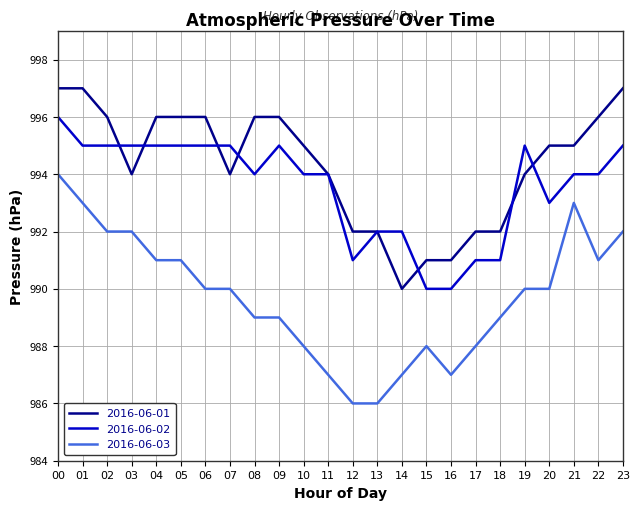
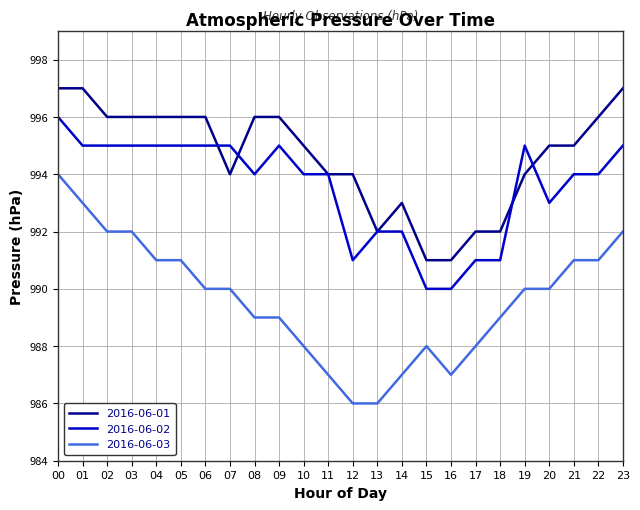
  {
    "2016-06-01": {
      "00": 997,
      "01": 997,
      "02": 996,
-     "03": 994,
+     "03": 996,
      "04": 996,
      "05": 996,
      "06": 996,
      "07": 994,
      "08": 996,
      "09": 996,
      "10": 995,
-     "12": 992,
-     "14": 990,
+     "12": 994,
+     "14": 993,
      "15": 991,
      "16": 991,
      "17": 992,
      "18": 992,
      "19": 994,
      "20": 995,
      "21": 995,
      "22": 996,
      "23": 997
    },
    "2016-06-02": {
      "00": 996,
      "01": 995,
      "02": 995,
      "03": 995,
      "04": 995,
      "05": 995,
      "06": 995,
      "07": 995,
      "08": 994,
      "09": 995,
      "10": 994,
      "12": 991,
      "14": 992,
      "15": 990,
      "16": 990,
      "17": 991,
      "18": 991,
      "19": 995,
      "20": 993,
      "21": 994,
      "22": 994,
      "23": 995
    },
    "2016-06-03": {
      "00": 994,
      "01": 993,
      "02": 992,
      "03": 992,
      "04": 991,
      "05": 991,
      "06": 990,
      "07": 990,
      "08": 989,
      "09": 989,
      "10": 988,
      "11": 987,
      "12": 986,
      "13": 986,
      "14": 987,
      "15": 988,
      "16": 987,
      "17": 988,
      "18": 989,
      "19": 990,
      "20": 990,
-     "21": 993,
+     "21": 991,
      "22": 991,
      "23": 992
    }
  }
